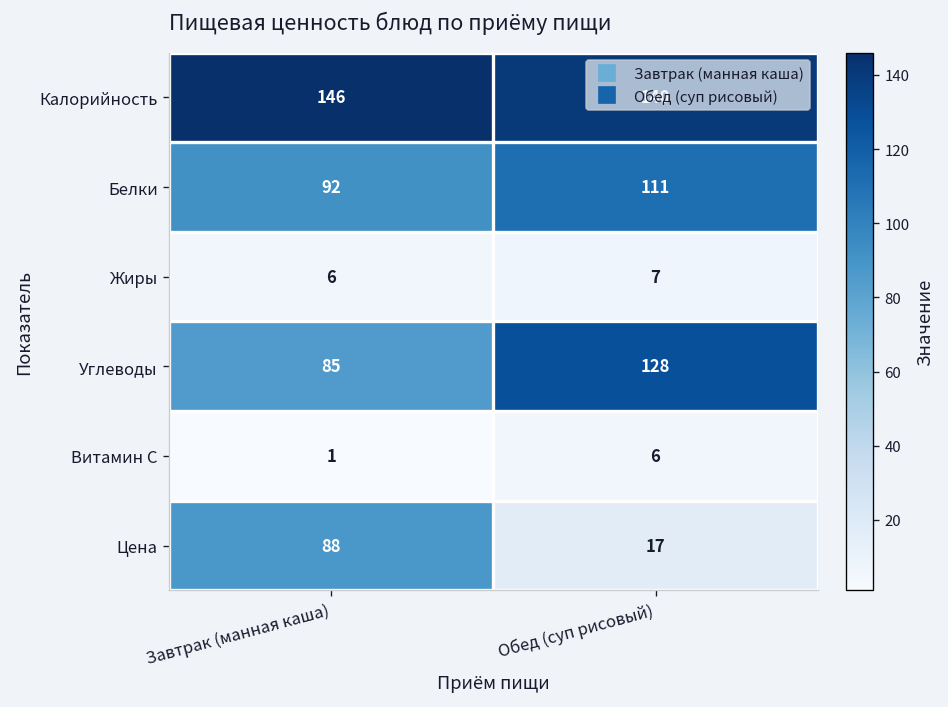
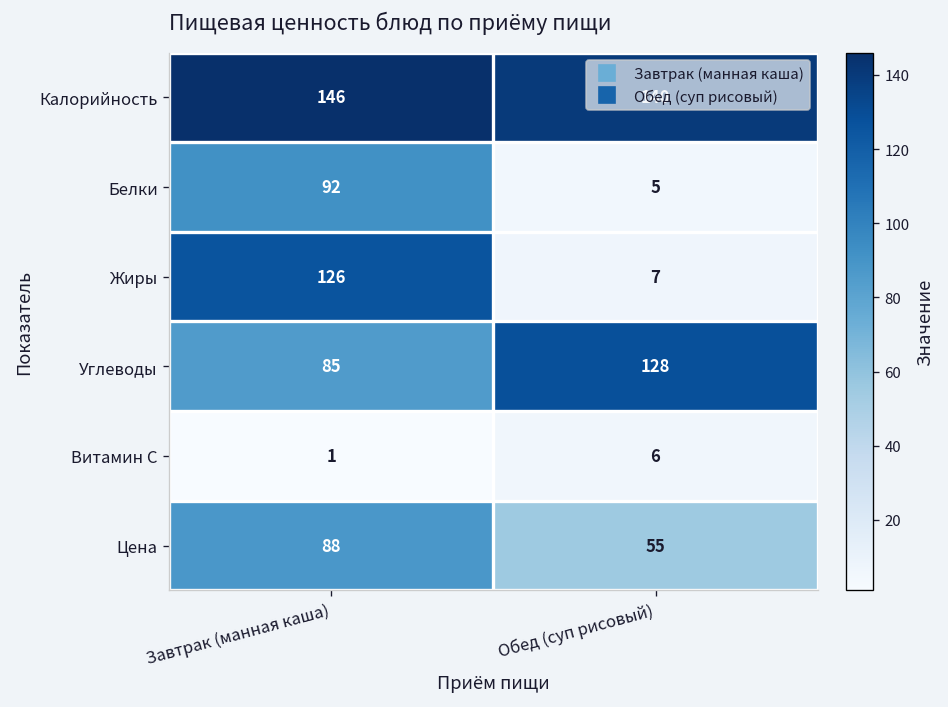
  {
    "Калорийность": {
      "Завтрак (манная каша)": 146
    },
    "Белки": {
      "Завтрак (манная каша)": 92,
-     "Обед (суп рисовый)": 111
+     "Обед (суп рисовый)": 5
    },
    "Жиры": {
-     "Завтрак (манная каша)": 6,
+     "Завтрак (манная каша)": 126,
      "Обед (суп рисовый)": 7
    },
    "Углеводы": {
      "Завтрак (манная каша)": 85,
      "Обед (суп рисовый)": 128
    },
    "Витамин С": {
      "Завтрак (манная каша)": 1,
      "Обед (суп рисовый)": 6
    },
    "Цена": {
      "Завтрак (манная каша)": 88,
-     "Обед (суп рисовый)": 17
+     "Обед (суп рисовый)": 55
    }
  }
